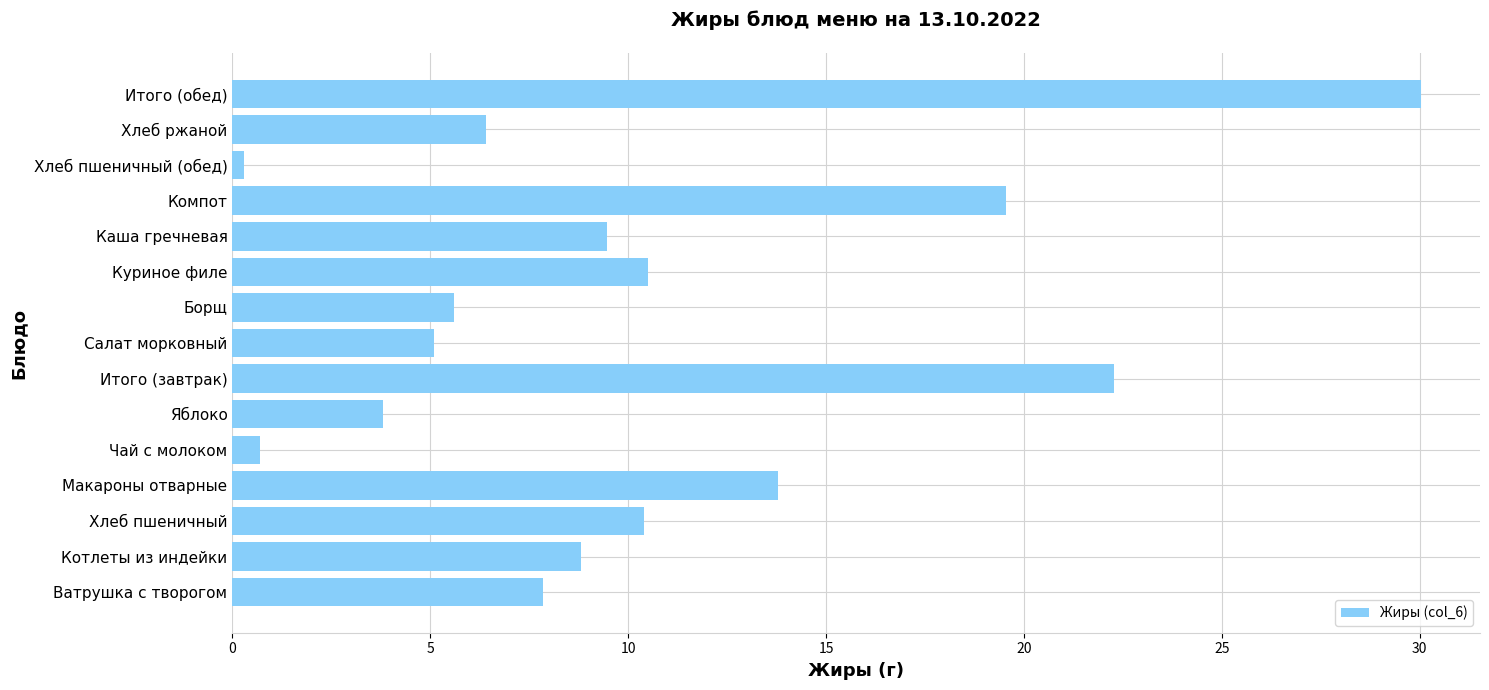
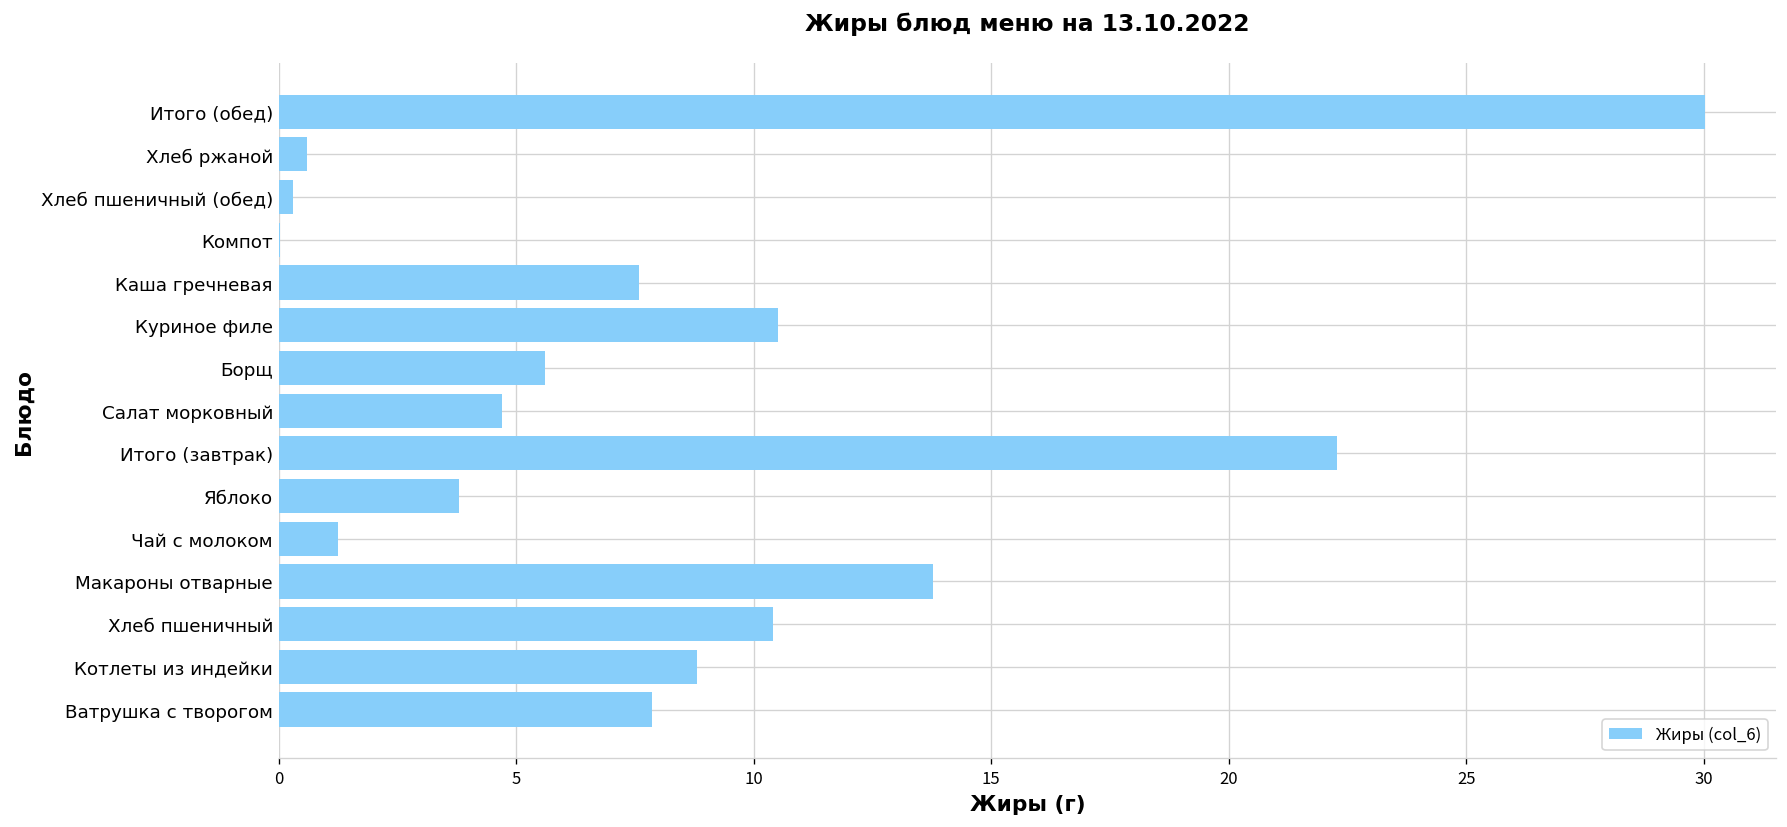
  {
    "Итого (обед)": 30.0,
-   "Хлеб ржаной": 6.4,
+   "Хлеб ржаной": 0.6,
    "Хлеб пшеничный (обед)": 0.3,
-   "Компот": 19.5,
-   "Каша гречневая": 9.5,
+   "Компот": 0.0,
+   "Каша гречневая": 7.6,
    "Куриное филе": 10.5,
    "Борщ": 5.6,
-   "Салат морковный": 5.1,
+   "Салат морковный": 4.7,
    "Итого (завтрак)": 22.3,
    "Яблоко": 3.8,
-   "Чай с молоком": 0.7,
+   "Чай с молоком": 1.3,
    "Макароны отварные": 13.8,
    "Хлеб пшеничный": 10.4,
    "Котлеты из индейки": 8.8,
    "Ватрушка с творогом": 7.9
  }
